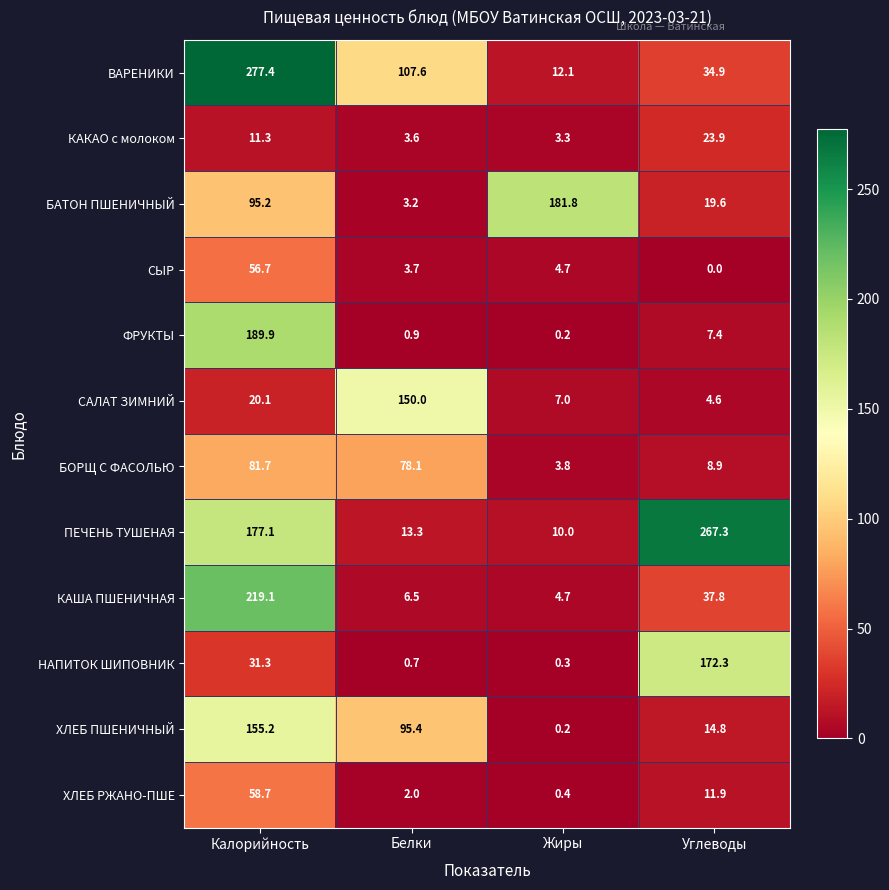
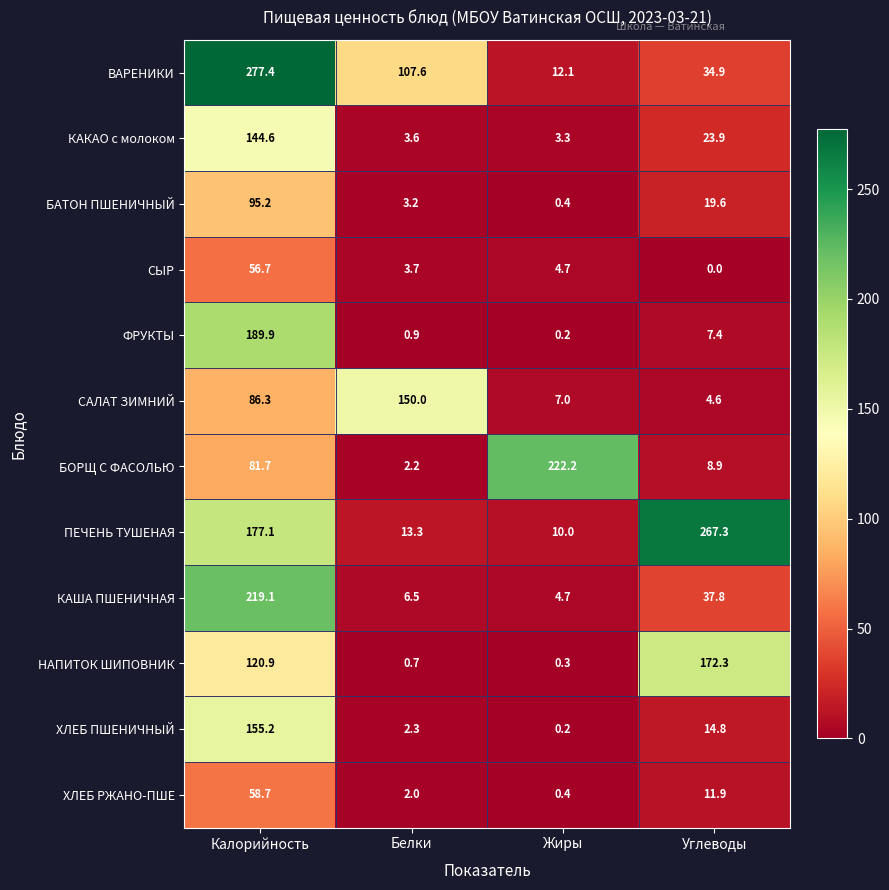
  {
    "ВАРЕНИКИ": {
      "Калорийность": 277.4,
      "Белки": 107.6,
      "Жиры": 12.1,
      "Углеводы": 34.9
    },
    "КАКАО с молоком": {
-     "Калорийность": 11.3,
+     "Калорийность": 144.6,
      "Белки": 3.6,
      "Жиры": 3.3,
      "Углеводы": 23.9
    },
    "БАТОН ПШЕНИЧНЫЙ": {
      "Калорийность": 95.2,
      "Белки": 3.2,
-     "Жиры": 181.8,
+     "Жиры": 0.4,
      "Углеводы": 19.6
    },
    "СЫР": {
      "Калорийность": 56.7,
      "Белки": 3.7,
      "Жиры": 4.7,
      "Углеводы": 0.0
    },
    "ФРУКТЫ": {
      "Калорийность": 189.9,
      "Белки": 0.9,
      "Жиры": 0.2,
      "Углеводы": 7.4
    },
    "САЛАТ ЗИМНИЙ": {
-     "Калорийность": 20.1,
+     "Калорийность": 86.3,
      "Белки": 150.0,
      "Жиры": 7.0,
      "Углеводы": 4.6
    },
    "БОРЩ С ФАСОЛЬЮ": {
      "Калорийность": 81.7,
-     "Белки": 78.1,
-     "Жиры": 3.8,
+     "Белки": 2.2,
+     "Жиры": 222.2,
      "Углеводы": 8.9
    },
    "ПЕЧЕНЬ ТУШЕНАЯ": {
      "Калорийность": 177.1,
      "Белки": 13.3,
      "Жиры": 10.0,
      "Углеводы": 267.3
    },
    "КАША ПШЕНИЧНАЯ": {
      "Калорийность": 219.1,
      "Белки": 6.5,
      "Жиры": 4.7,
      "Углеводы": 37.8
    },
    "НАПИТОК ШИПОВНИК": {
-     "Калорийность": 31.3,
+     "Калорийность": 120.9,
      "Белки": 0.7,
      "Жиры": 0.3,
      "Углеводы": 172.3
    },
    "ХЛЕБ ПШЕНИЧНЫЙ": {
      "Калорийность": 155.2,
-     "Белки": 95.4,
+     "Белки": 2.3,
      "Жиры": 0.2,
      "Углеводы": 14.8
    },
    "ХЛЕБ РЖАНО-ПШЕ": {
      "Калорийность": 58.7,
      "Белки": 2.0,
      "Жиры": 0.4,
      "Углеводы": 11.9
    }
  }
